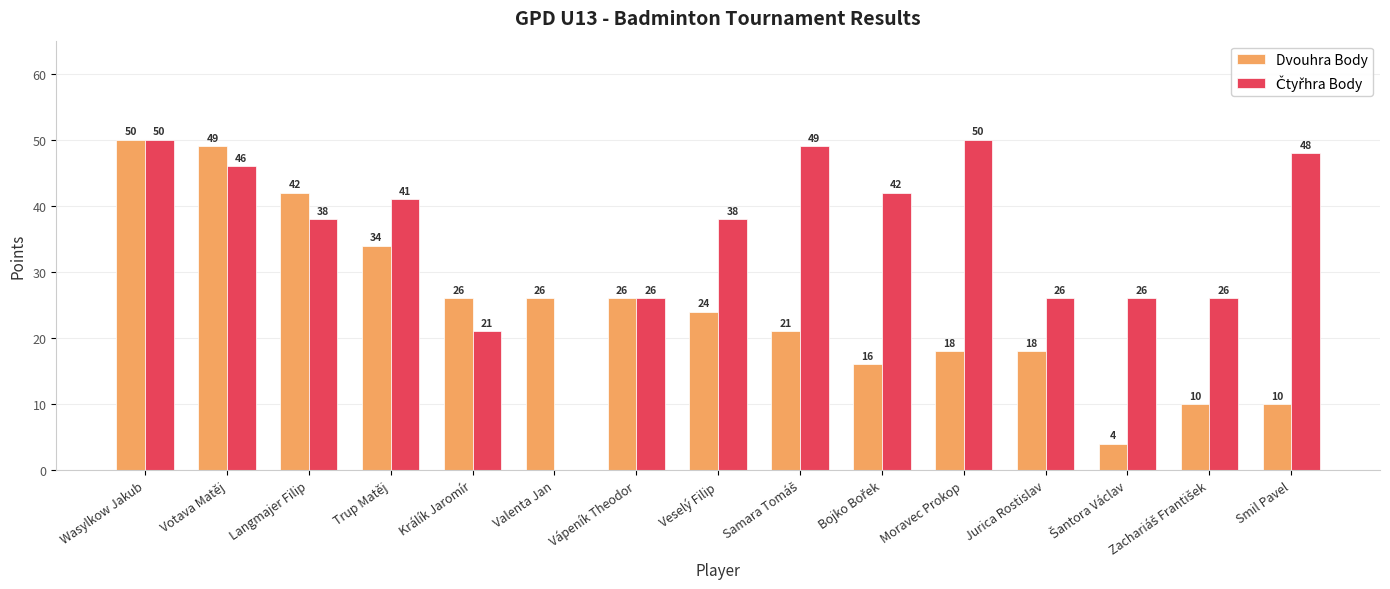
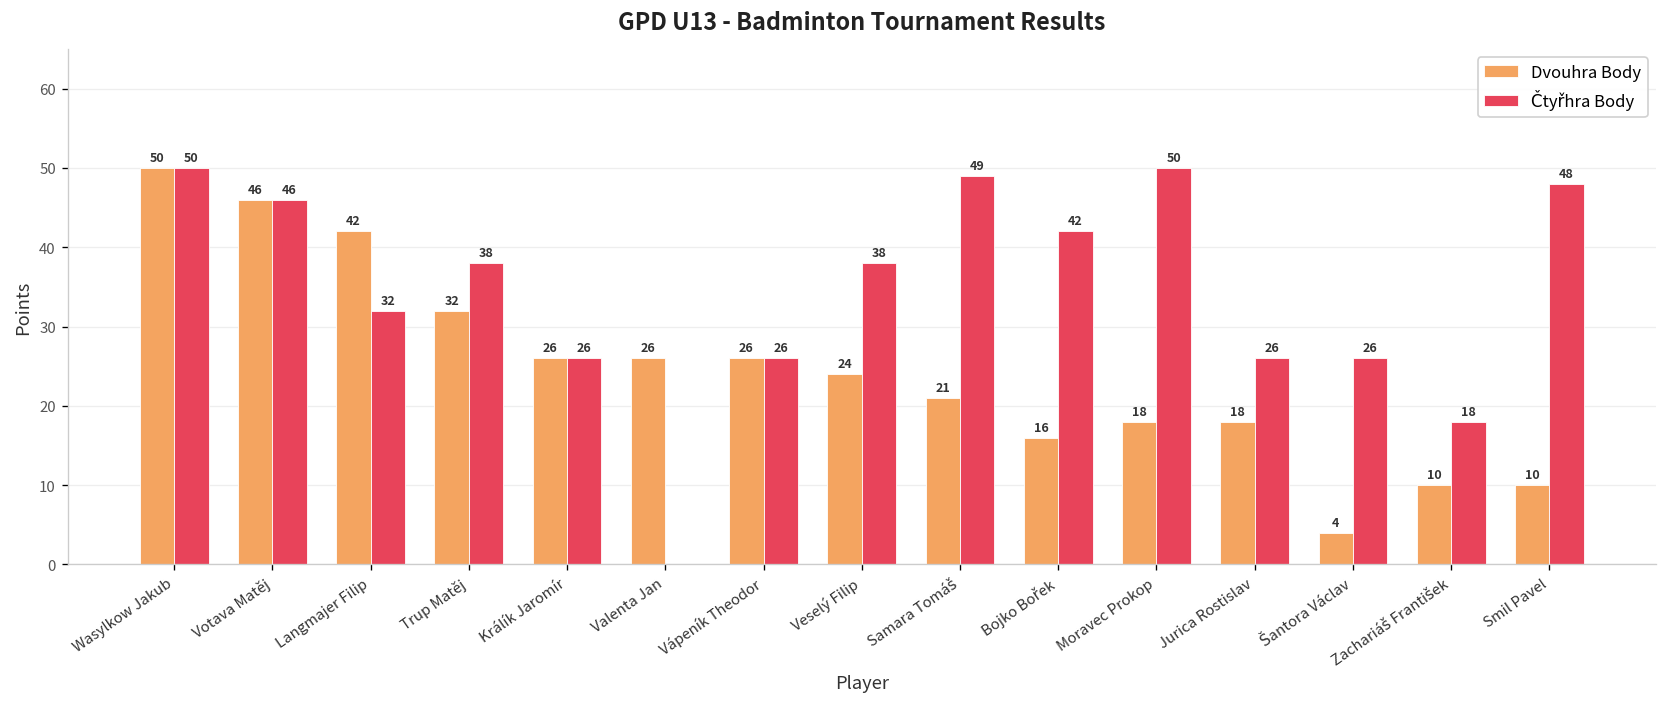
  {
    "Dvouhra Body": {
      "Wasylkow Jakub": 50,
-     "Votava Matěj": 49,
+     "Votava Matěj": 46,
      "Langmajer Filip": 42,
-     "Trup Matěj": 34,
+     "Trup Matěj": 32,
      "Králík Jaromír": 26,
      "Valenta Jan": 26,
      "Vápeník Theodor": 26,
      "Veselý Filip": 24,
      "Samara Tomáš": 21,
      "Bojko Bořek": 16,
      "Moravec Prokop": 18,
      "Jurica Rostislav": 18,
      "Šantora Václav": 4,
      "Zachariáš František": 10,
      "Smil Pavel": 10
    },
    "Čtyřhra Body": {
      "Wasylkow Jakub": 50,
      "Votava Matěj": 46,
-     "Langmajer Filip": 38,
-     "Trup Matěj": 41,
-     "Králík Jaromír": 21,
+     "Langmajer Filip": 32,
+     "Trup Matěj": 38,
+     "Králík Jaromír": 26,
      "Vápeník Theodor": 26,
      "Veselý Filip": 38,
      "Samara Tomáš": 49,
      "Bojko Bořek": 42,
      "Moravec Prokop": 50,
      "Jurica Rostislav": 26,
      "Šantora Václav": 26,
-     "Zachariáš František": 26,
+     "Zachariáš František": 18,
      "Smil Pavel": 48
    }
  }
